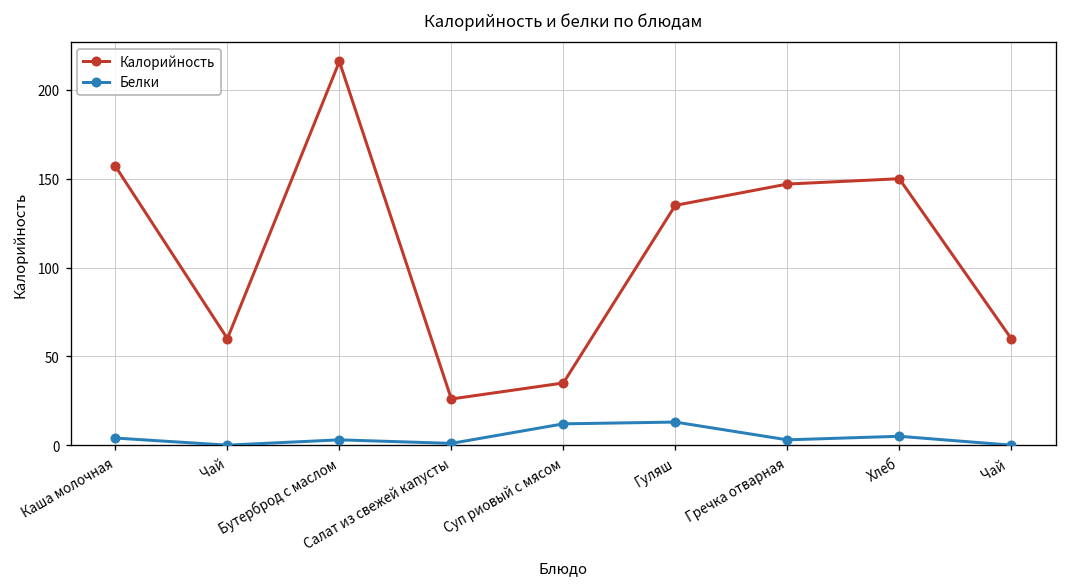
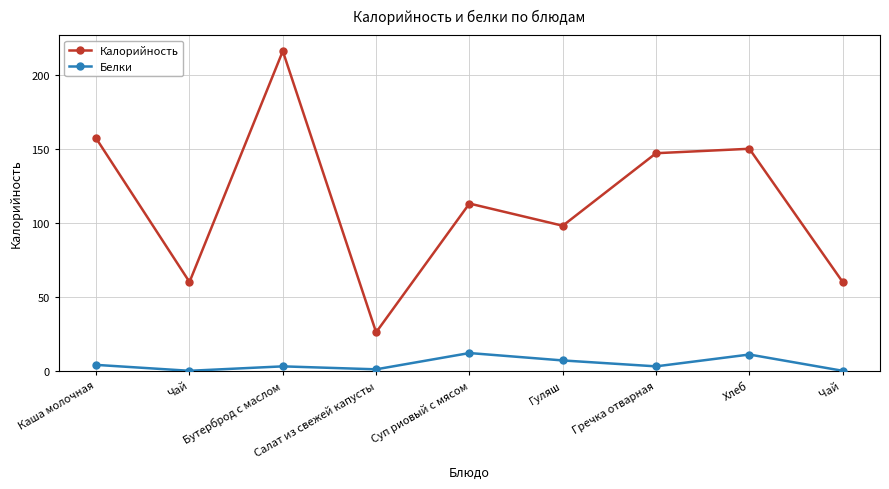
  {
    "Калорийность": {
      "Каша молочная": 157,
      "Бутерброд с маслом": 216,
      "Салат из свежей капусты": 26,
-     "Суп риовый с мясом": 35,
-     "Гуляш": 135,
+     "Суп риовый с мясом": 113,
+     "Гуляш": 98,
      "Гречка отварная": 147,
      "Хлеб": 150
    },
    "Белки": {
      "Каша молочная": 4,
      "Бутерброд с маслом": 3,
      "Салат из свежей капусты": 1,
      "Суп риовый с мясом": 12,
-     "Гуляш": 13,
+     "Гуляш": 7,
      "Гречка отварная": 3,
-     "Хлеб": 5
+     "Хлеб": 11
    }
  }
